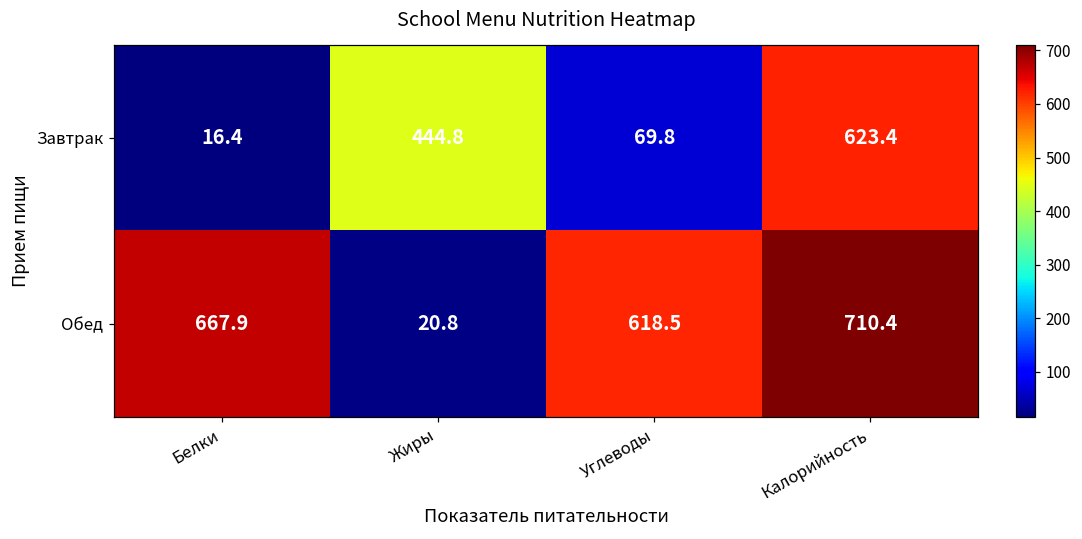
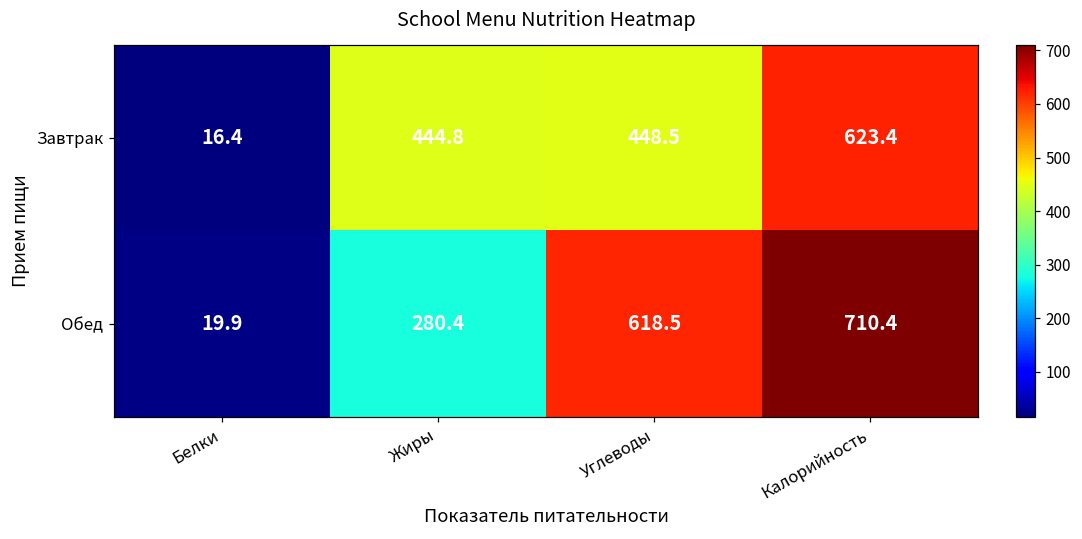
  {
    "Завтрак": {
      "Белки": 16.4,
      "Жиры": 444.8,
-     "Углеводы": 69.8,
+     "Углеводы": 448.5,
      "Калорийность": 623.4
    },
    "Обед": {
-     "Белки": 667.9,
-     "Жиры": 20.8,
+     "Белки": 19.9,
+     "Жиры": 280.4,
      "Углеводы": 618.5,
      "Калорийность": 710.4
    }
  }
